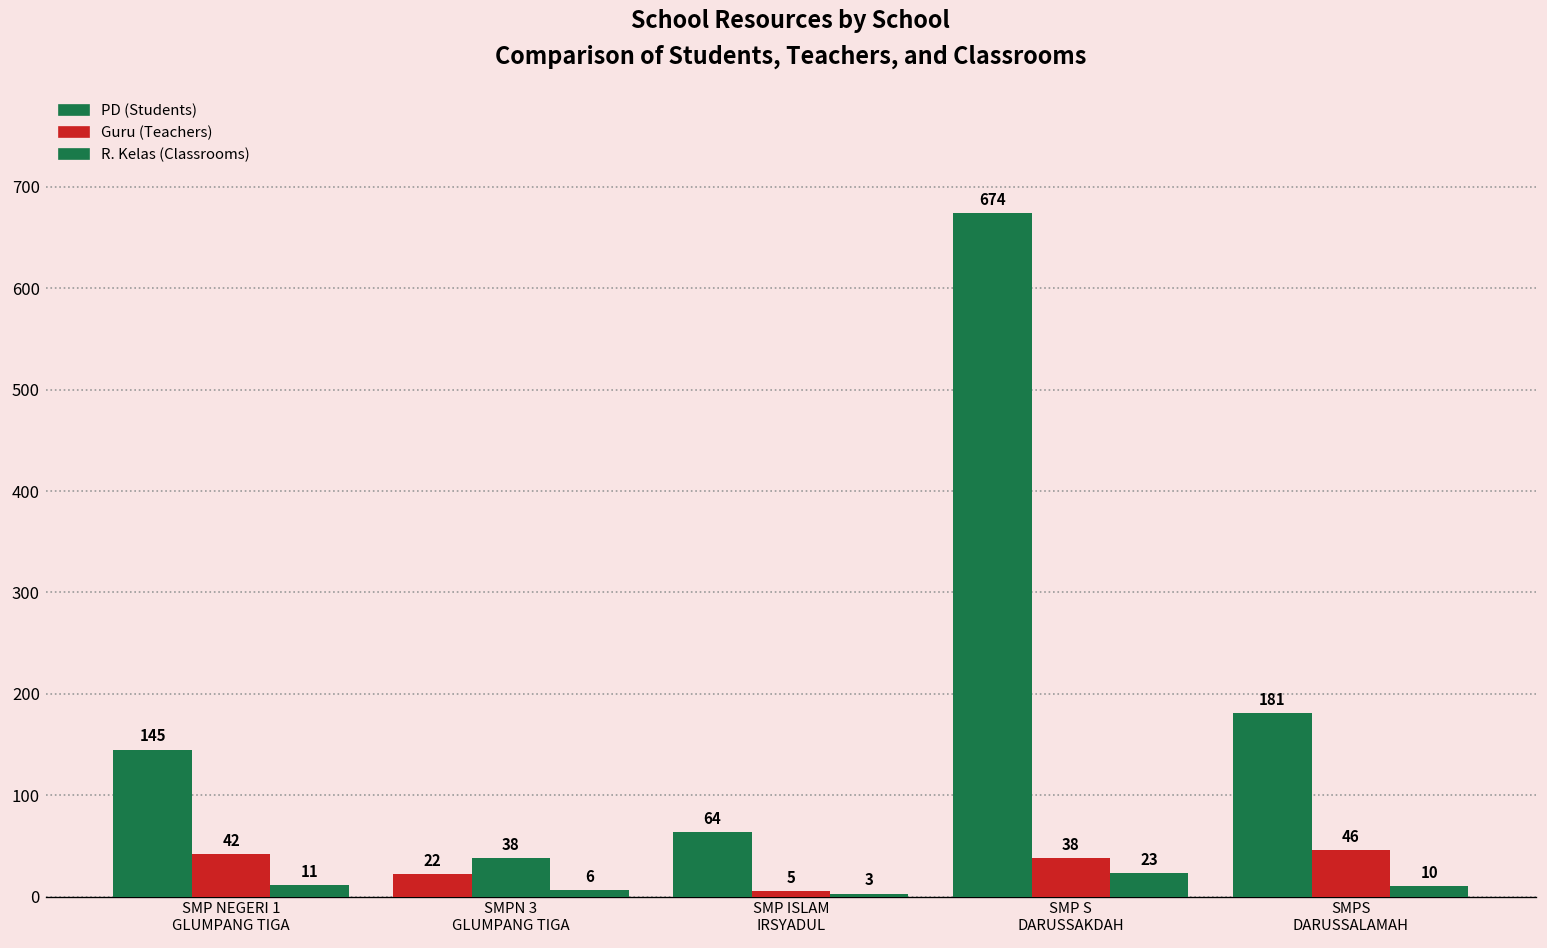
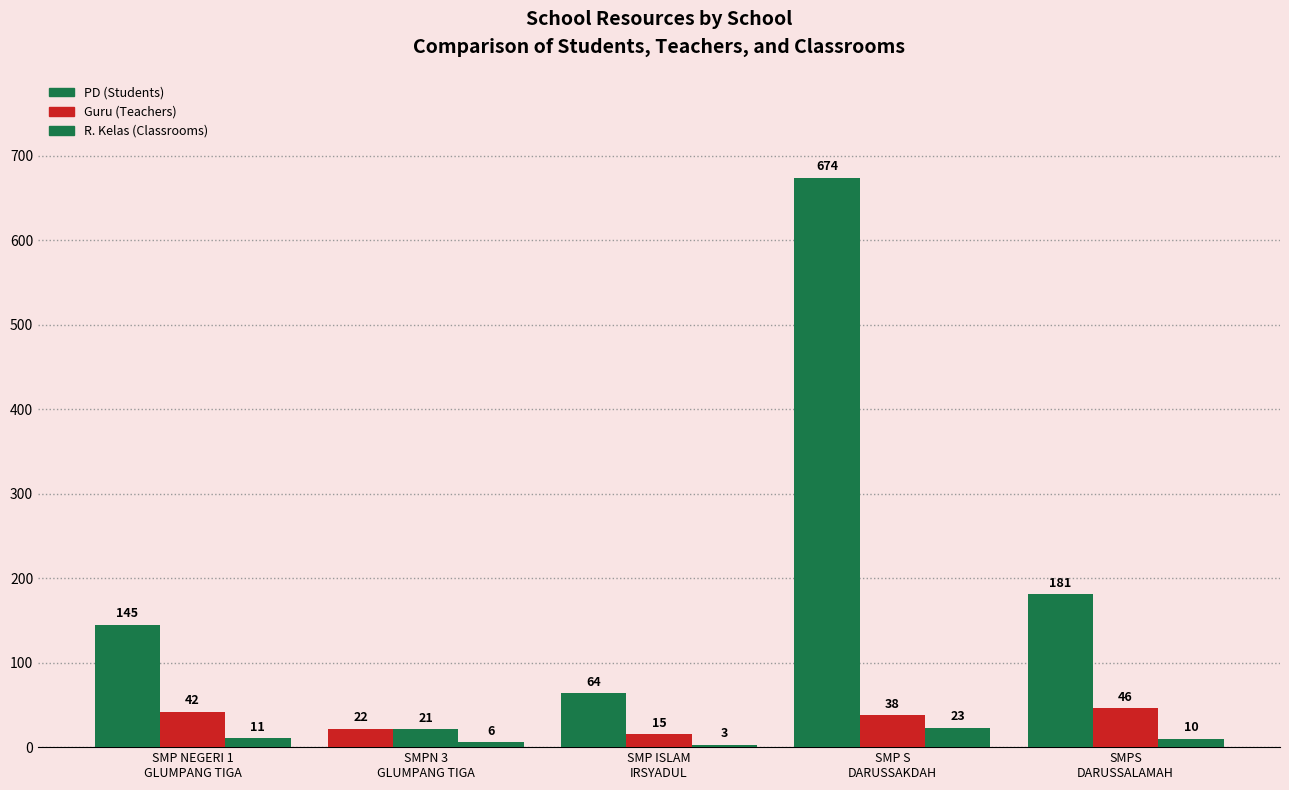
  {
    "Guru (Teachers)": {
      "SMP NEGERI 1 GLUMPANG TIGA": 42,
-     "SMPN 3 GLUMPANG TIGA": 38,
-     "SMP ISLAM IRSYADUL": 5,
+     "SMPN 3 GLUMPANG TIGA": 21,
+     "SMP ISLAM IRSYADUL": 15,
      "SMP S DARUSSAKDAH": 38,
      "SMPS DARUSSALAMAH": 46
    }
  }
